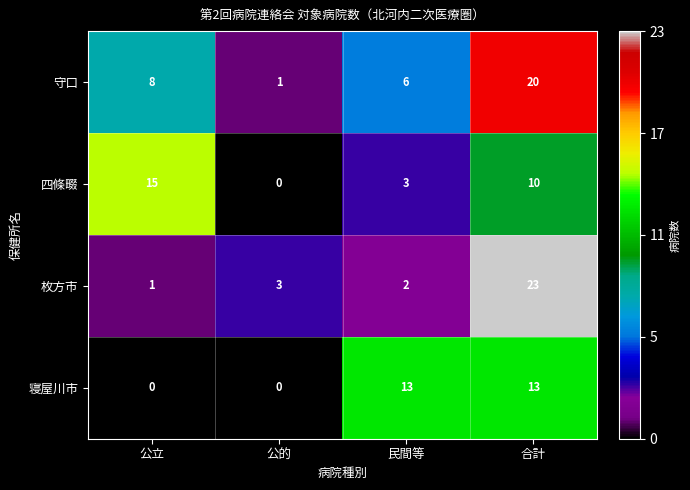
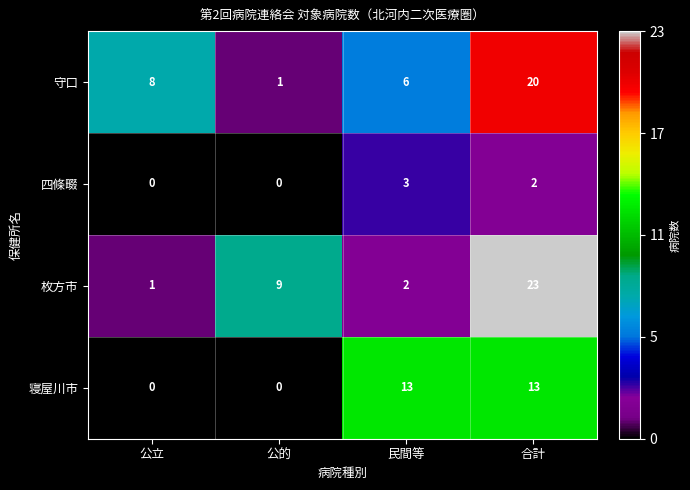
  {
    "守口": {
      "公立": 8,
      "公的": 1,
      "民間等": 6,
      "合計": 20
    },
    "四條畷": {
-     "公立": 15,
+     "公立": 0,
      "公的": 0,
      "民間等": 3,
-     "合計": 10
+     "合計": 2
    },
    "枚方市": {
      "公立": 1,
-     "公的": 3,
+     "公的": 9,
      "民間等": 2,
      "合計": 23
    },
    "寝屋川市": {
      "公立": 0,
      "公的": 0,
      "民間等": 13,
      "合計": 13
    }
  }
